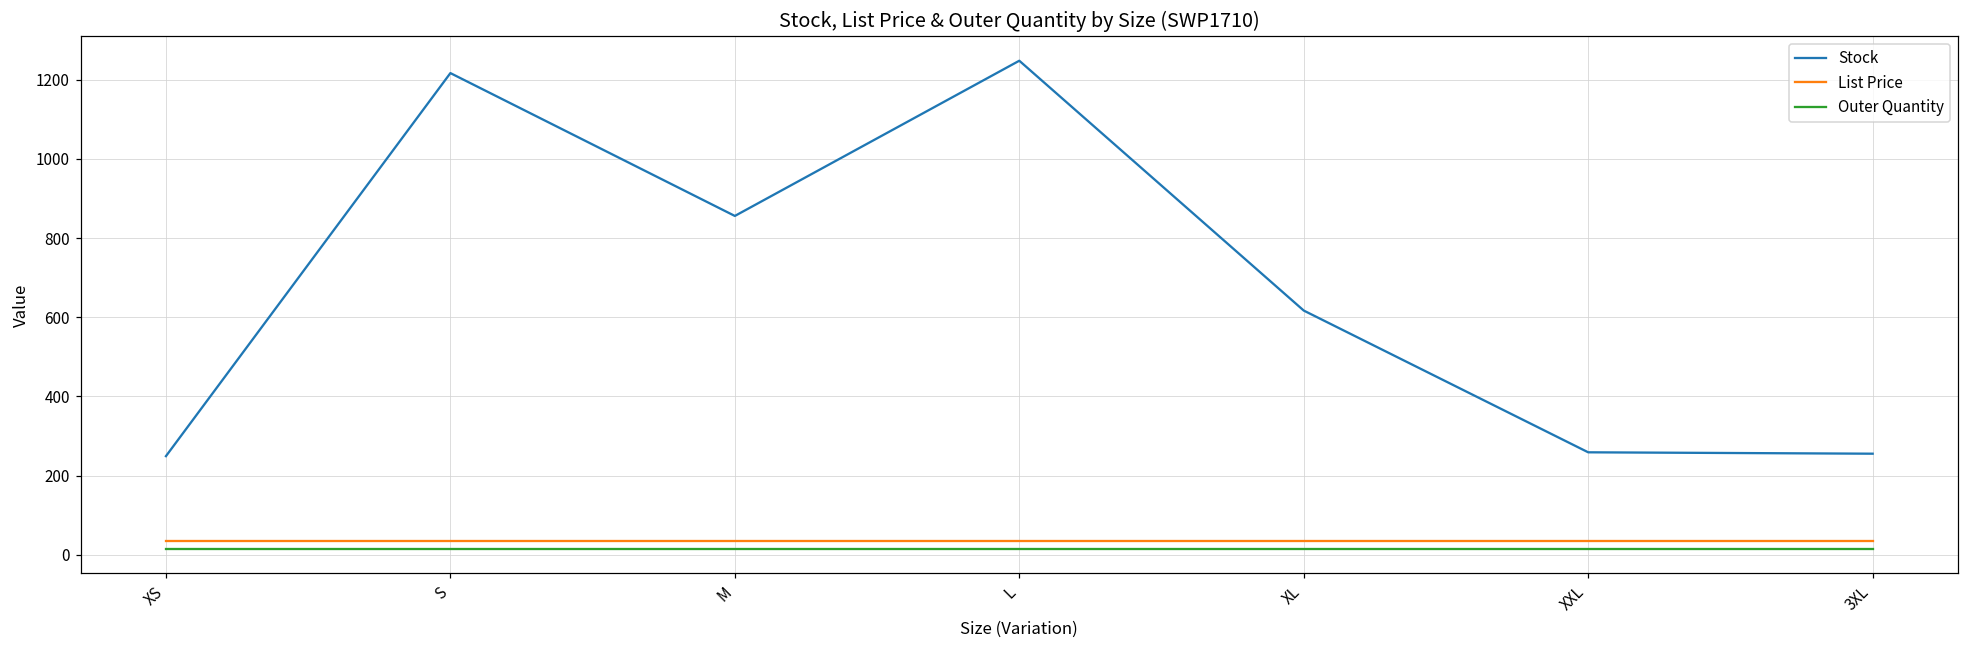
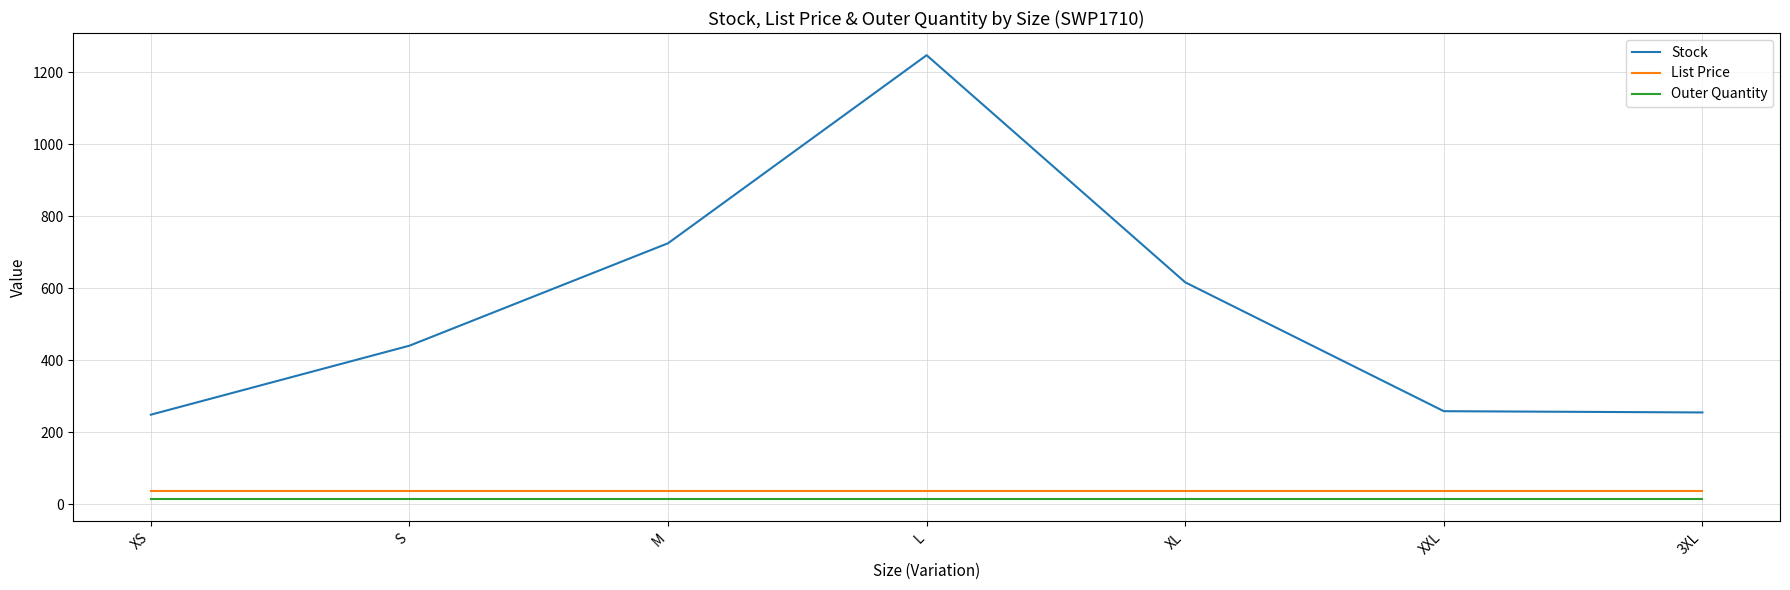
  {
    "Stock": {
      "XS": 250,
-     "S": 1220,
-     "M": 860,
+     "S": 440,
+     "M": 730,
      "L": 1250,
      "XL": 620,
      "XXL": 260,
      "3XL": 260
    },
    "List Price": {
      "XS": 40,
      "S": 40,
      "M": 40,
      "L": 40,
      "XL": 40,
      "XXL": 40,
      "3XL": 40
    },
    "Outer Quantity": {
      "XS": 20,
      "S": 20,
      "M": 20,
      "L": 20,
      "XL": 20,
      "XXL": 20,
      "3XL": 20
    }
  }
